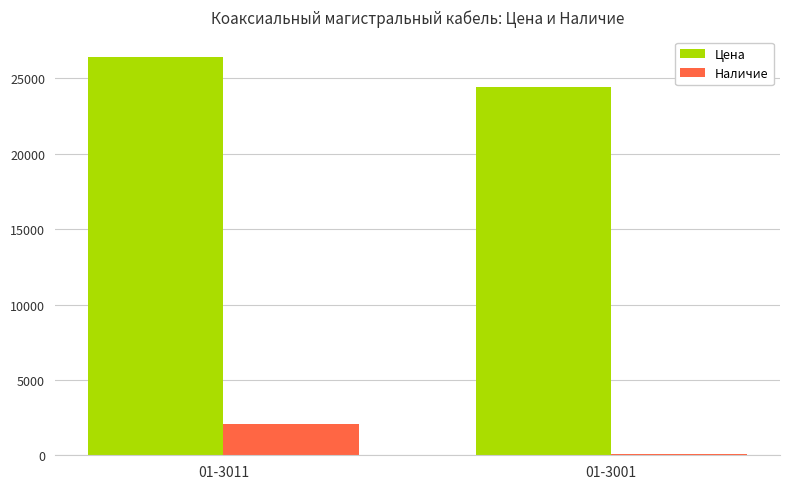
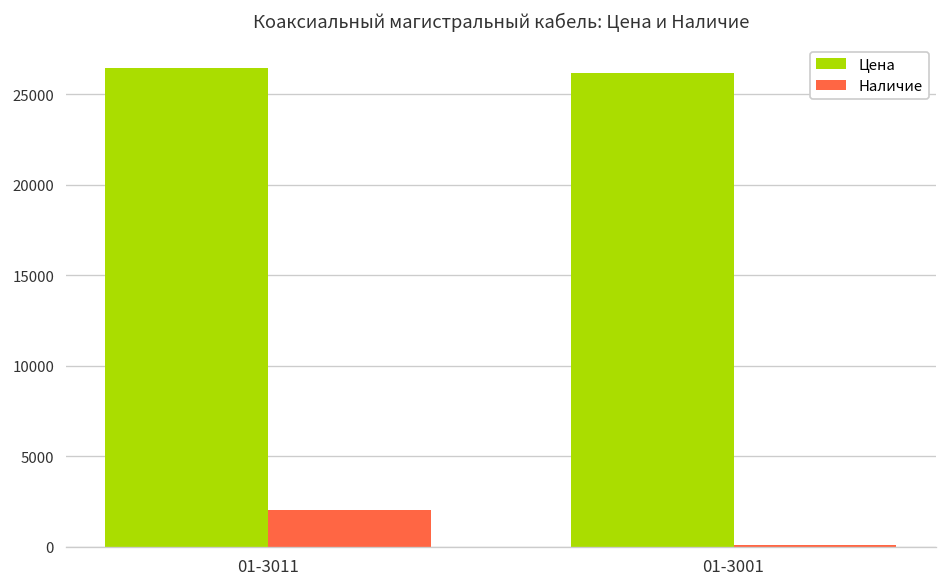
  {
    "Цена": {
      "01-3011": 26500,
-     "01-3001": 24400
+     "01-3001": 26200
    },
    "Наличие": {
      "01-3011": 2000
    }
  }
